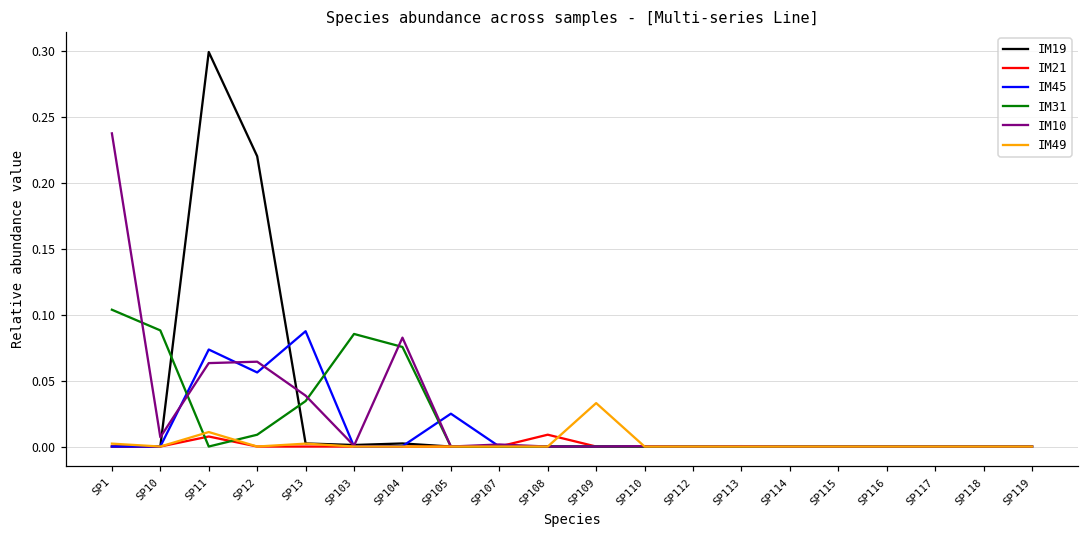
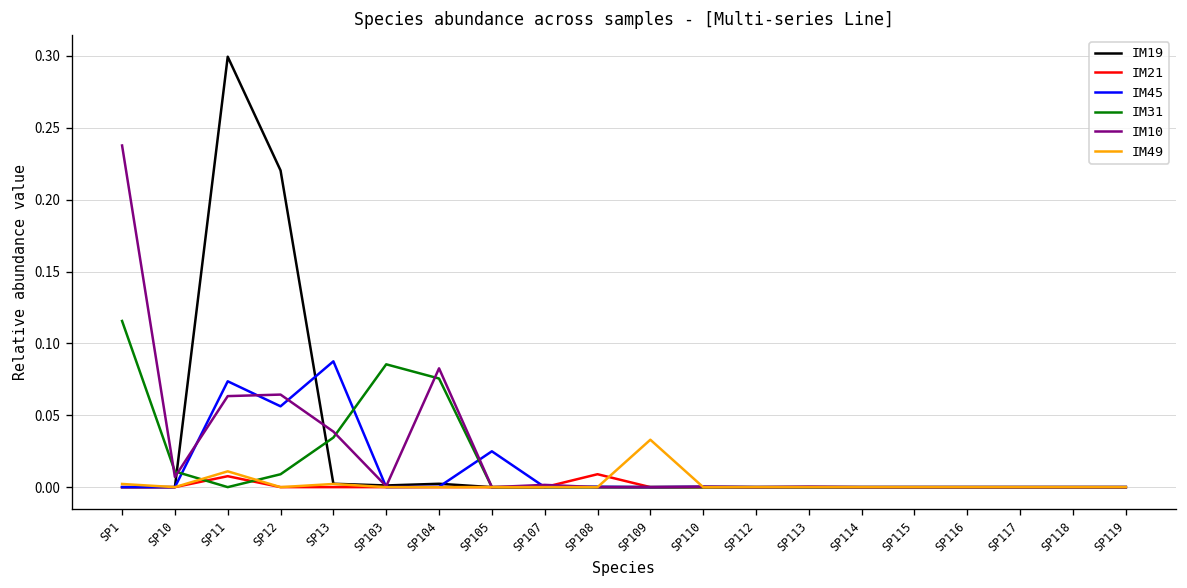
  {
    "IM19": {
      "SP11": 0.299,
      "SP12": 0.220
    },
    "IM21": {
      "SP11": 0.008,
      "SP13": 0.000,
      "SP108": 0.009
    },
    "IM45": {
      "SP11": 0.074,
      "SP12": 0.056,
      "SP13": 0.088,
      "SP105": 0.025
    },
    "IM31": {
-     "SP1": 0.104,
-     "SP10": 0.088,
+     "SP1": 0.116,
+     "SP10": 0.011,
      "SP11": 0.000,
      "SP12": 0.009,
      "SP13": 0.034,
      "SP103": 0.085,
      "SP104": 0.076
    },
    "IM10": {
      "SP1": 0.238,
      "SP10": 0.007,
      "SP11": 0.063,
      "SP12": 0.064,
      "SP13": 0.039,
      "SP104": 0.083
    },
    "IM49": {
      "SP1": 0.002,
      "SP11": 0.011,
      "SP109": 0.033
    }
  }
